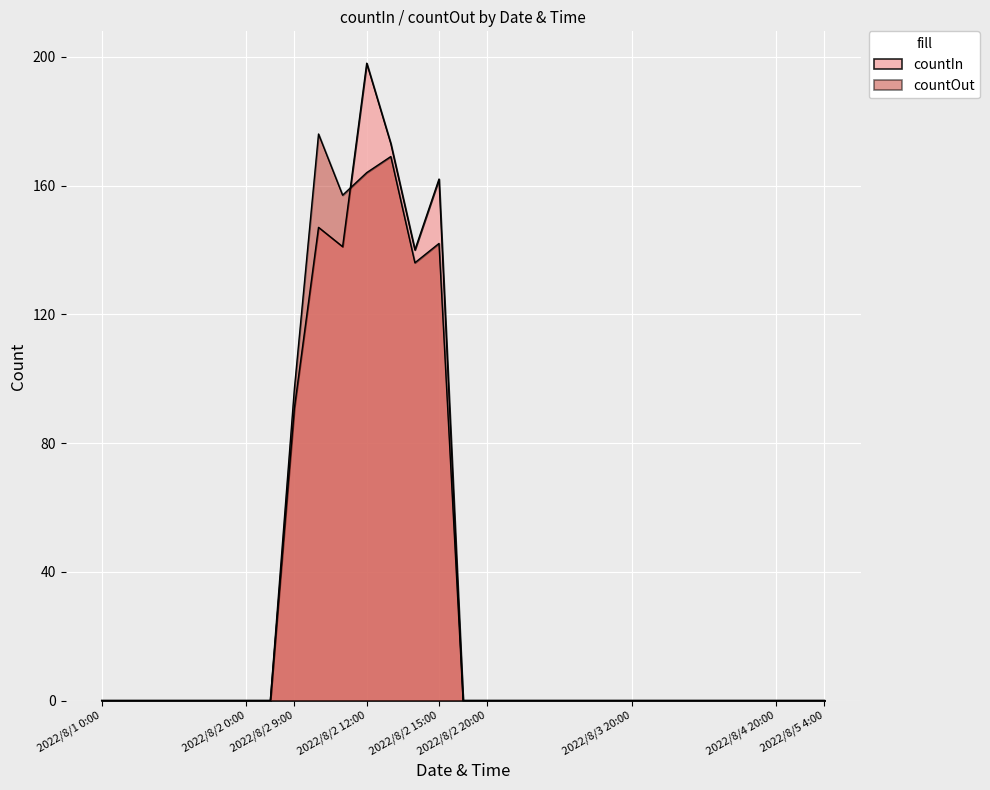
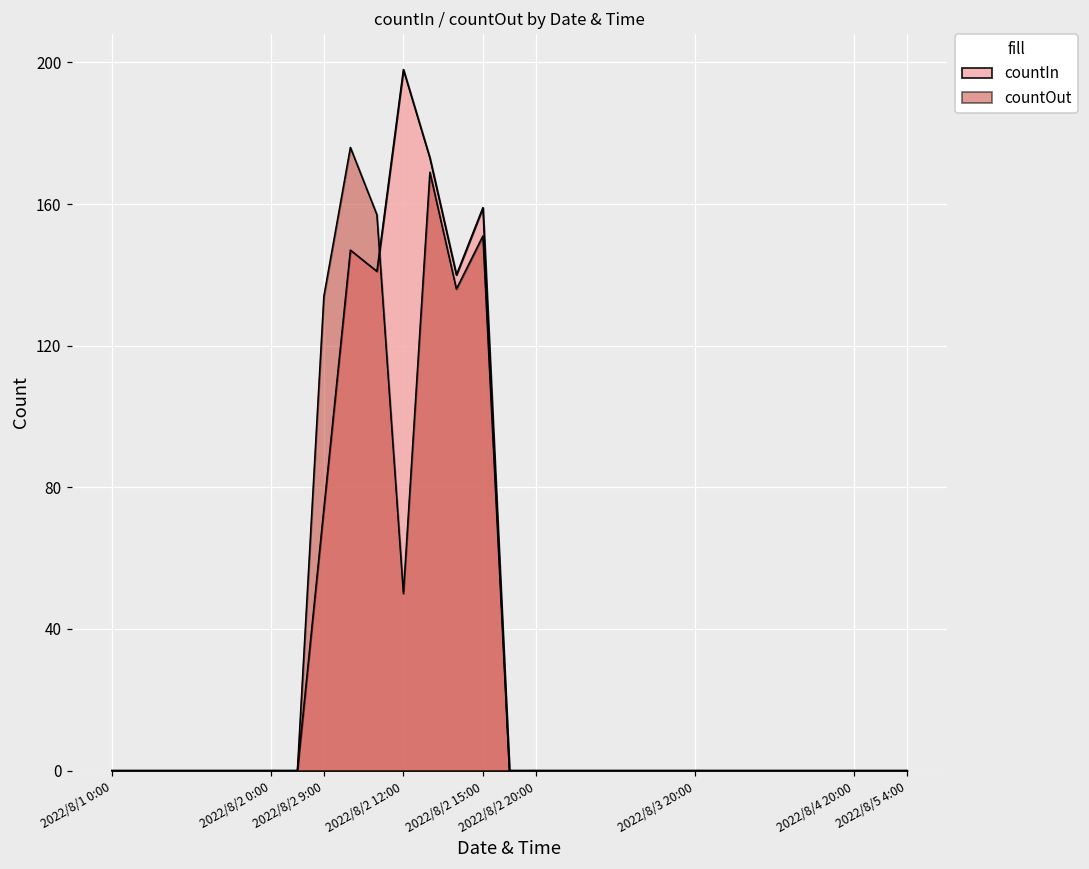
  {
    "countIn": {
-     "2022/8/2 9:00": 91,
+     "2022/8/2 9:00": 74,
      "2022/8/2 12:00": 198,
-     "2022/8/2 15:00": 162
+     "2022/8/2 15:00": 159
    },
    "countOut": {
-     "2022/8/2 9:00": 97,
-     "2022/8/2 12:00": 164,
-     "2022/8/2 15:00": 142
+     "2022/8/2 9:00": 134,
+     "2022/8/2 12:00": 50,
+     "2022/8/2 15:00": 151
    }
  }
